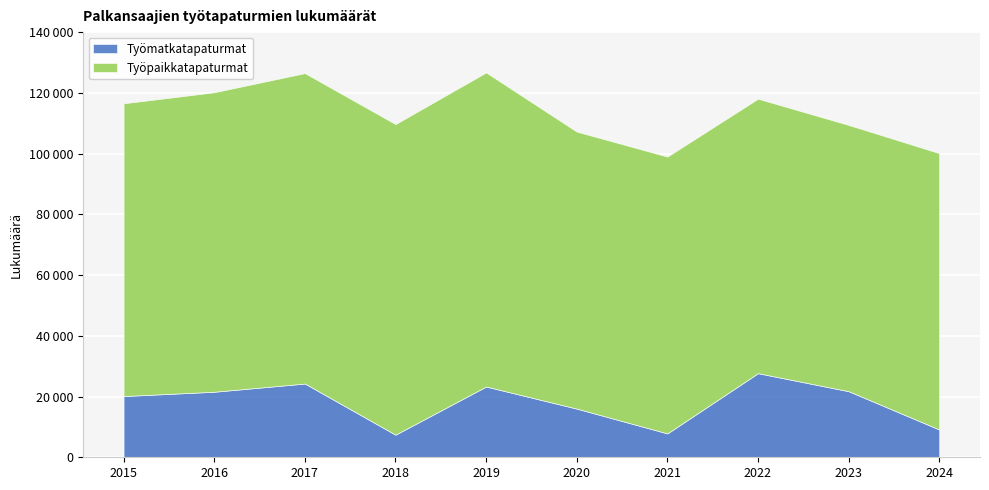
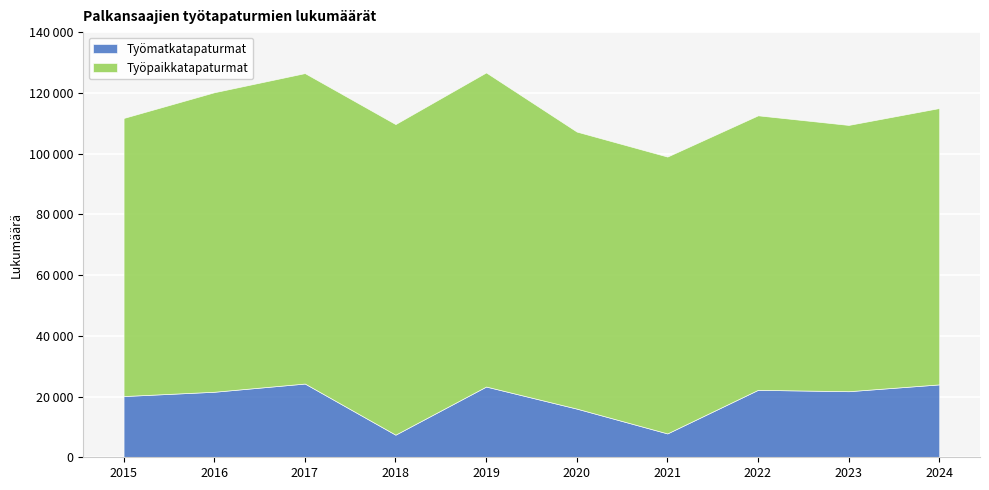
  {
    "Työmatkatapaturmat": {
      "2015": 20000,
      "2016": 22000,
      "2017": 24000,
      "2018": 7000,
      "2019": 23000,
      "2020": 16000,
      "2021": 8000,
-     "2022": 28000,
+     "2022": 22000,
      "2023": 22000,
-     "2024": 9000
+     "2024": 24000
    },
    "Työpaikkatapaturmat": {
-     "2015": 96000,
+     "2015": 92000,
      "2016": 99000,
      "2017": 102000,
      "2018": 102000,
      "2019": 103000,
      "2020": 91000,
      "2021": 91000,
      "2022": 90000,
      "2023": 88000,
      "2024": 91000
    }
  }
